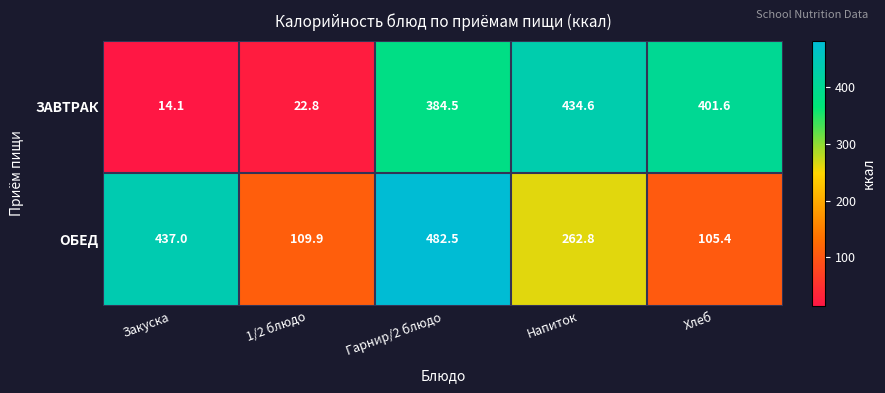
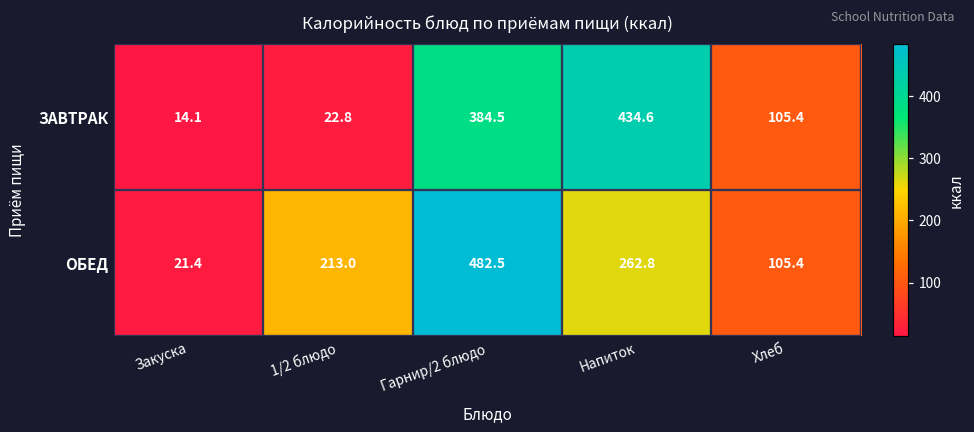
  {
    "ЗАВТРАК": {
      "Закуска": 14.1,
      "1/2 блюдо": 22.8,
      "Гарнир/2 блюдо": 384.5,
      "Напиток": 434.6,
-     "Хлеб": 401.6
+     "Хлеб": 105.4
    },
    "ОБЕД": {
-     "Закуска": 437.0,
-     "1/2 блюдо": 109.9,
+     "Закуска": 21.4,
+     "1/2 блюдо": 213.0,
      "Гарнир/2 блюдо": 482.5,
      "Напиток": 262.8,
      "Хлеб": 105.4
    }
  }
